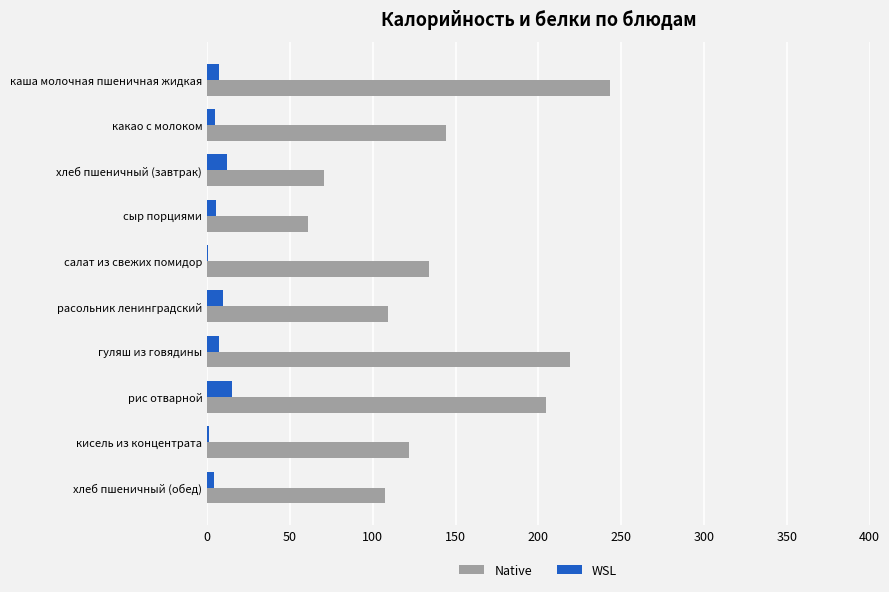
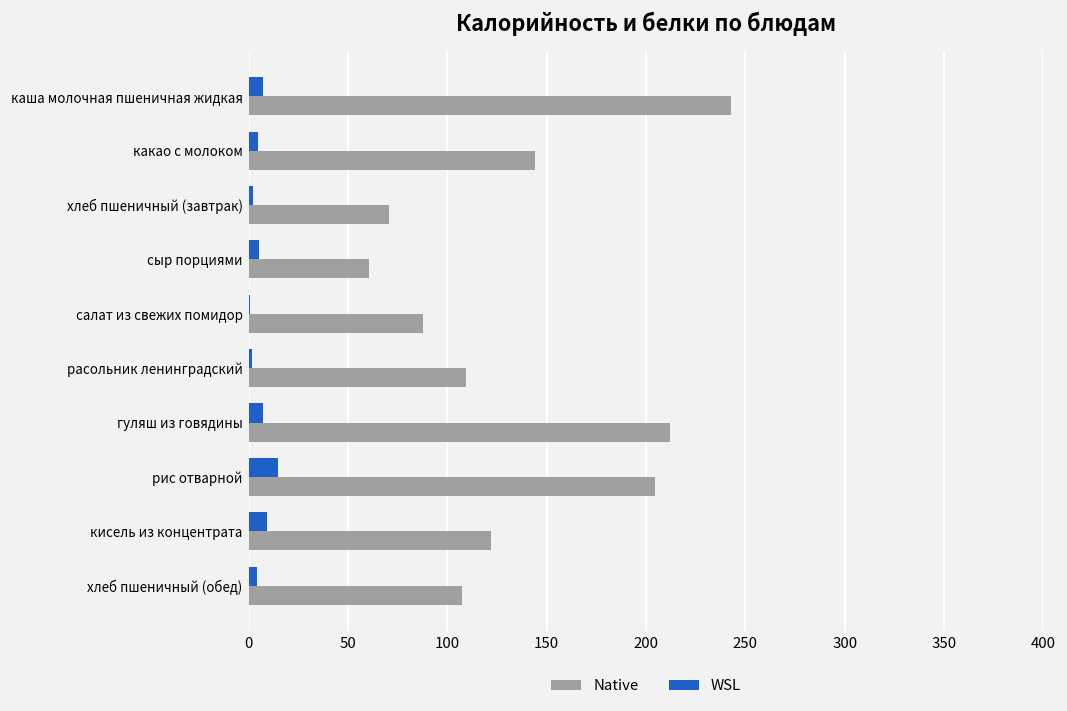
  {
    "Native": {
      "каша молочная пшеничная жидкая": 243,
      "какао с молоком": 144,
      "хлеб пшеничный (завтрак)": 71,
      "сыр порциями": 61,
-     "салат из свежих помидор": 134,
+     "салат из свежих помидор": 88,
      "расольник ленинградский": 109,
-     "гуляш из говядины": 219,
+     "гуляш из говядины": 212,
      "рис отварной": 205,
      "кисель из концентрата": 122,
      "хлеб пшеничный (обед)": 107
    },
    "WSL": {
      "каша молочная пшеничная жидкая": 7,
      "какао с молоком": 5,
-     "хлеб пшеничный (завтрак)": 12,
+     "хлеб пшеничный (завтрак)": 2,
      "сыр порциями": 5,
-     "расольник ленинградский": 9,
+     "расольник ленинградский": 2,
      "гуляш из говядины": 7,
      "рис отварной": 15,
-     "кисель из концентрата": 1,
+     "кисель из концентрата": 10,
      "хлеб пшеничный (обед)": 4
    }
  }
